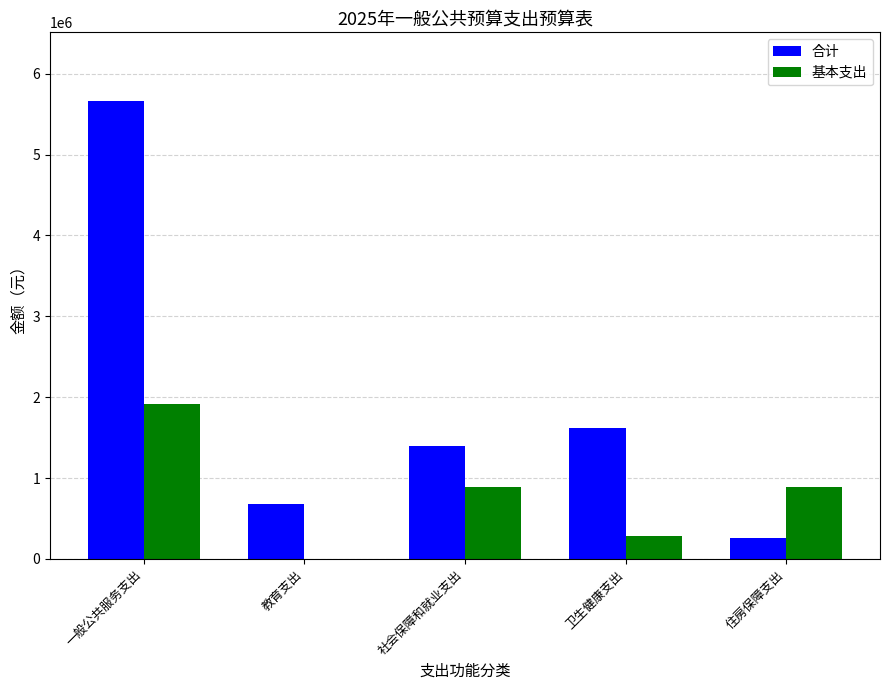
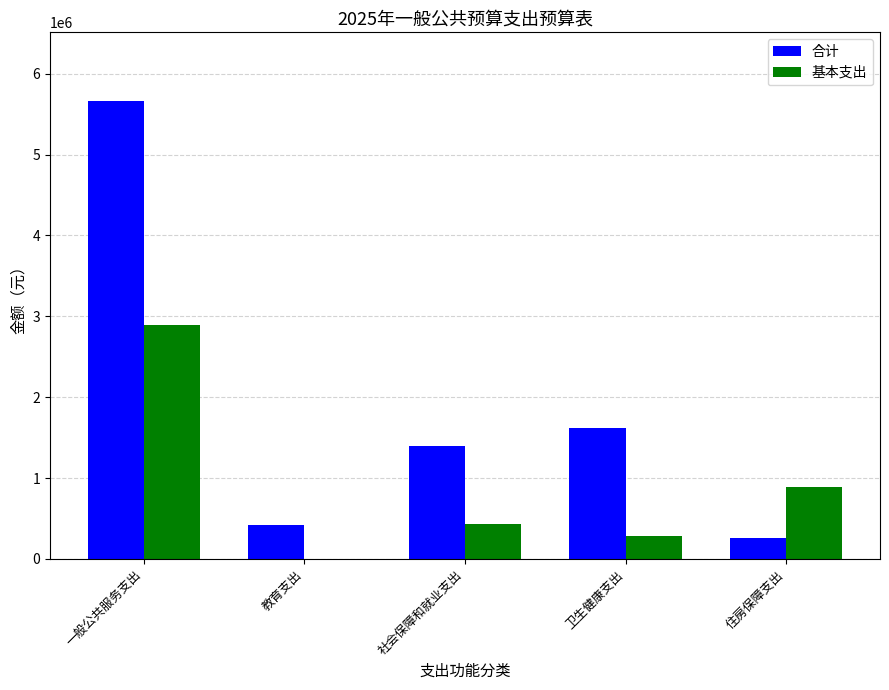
  {
    "合计": {
      "一般公共服务支出": 5700000,
-     "教育支出": 700000,
+     "教育支出": 400000,
      "社会保障和就业支出": 1400000,
      "卫生健康支出": 1600000,
      "住房保障支出": 300000
    },
    "基本支出": {
-     "一般公共服务支出": 1900000,
-     "社会保障和就业支出": 900000,
+     "一般公共服务支出": 2900000,
+     "社会保障和就业支出": 400000,
      "卫生健康支出": 300000,
      "住房保障支出": 900000
    }
  }
